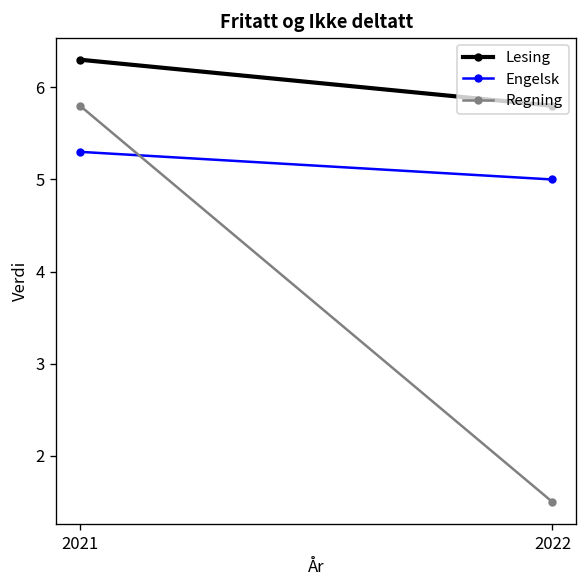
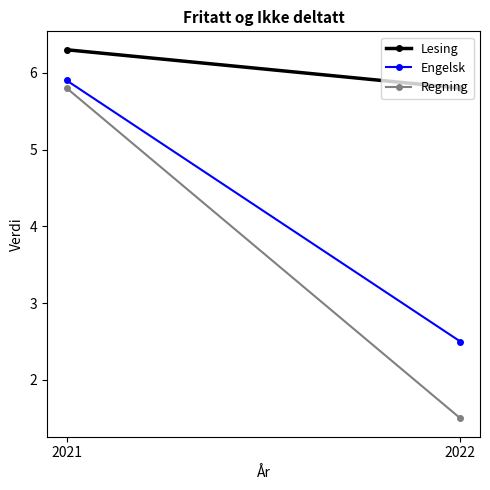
  {
    "Lesing": {
      "2021": 6.3
    },
    "Engelsk": {
-     "2021": 5.3,
-     "2022": 5.0
+     "2021": 5.9,
+     "2022": 2.5
    },
    "Regning": {
      "2021": 5.8,
      "2022": 1.5
    }
  }
